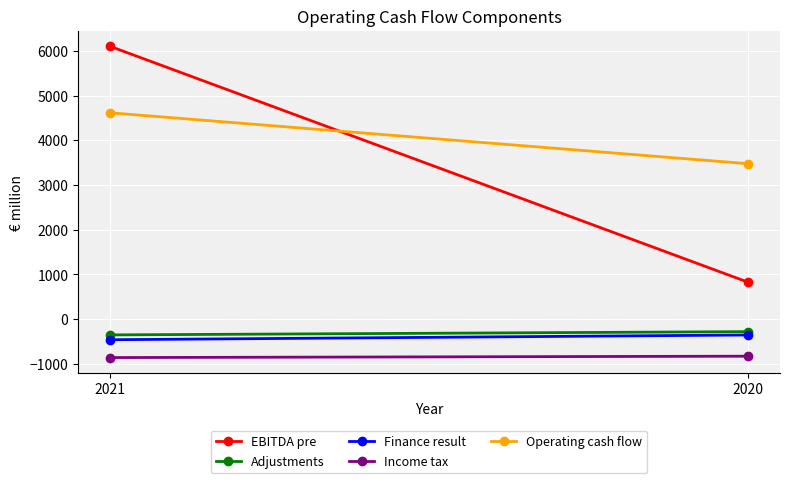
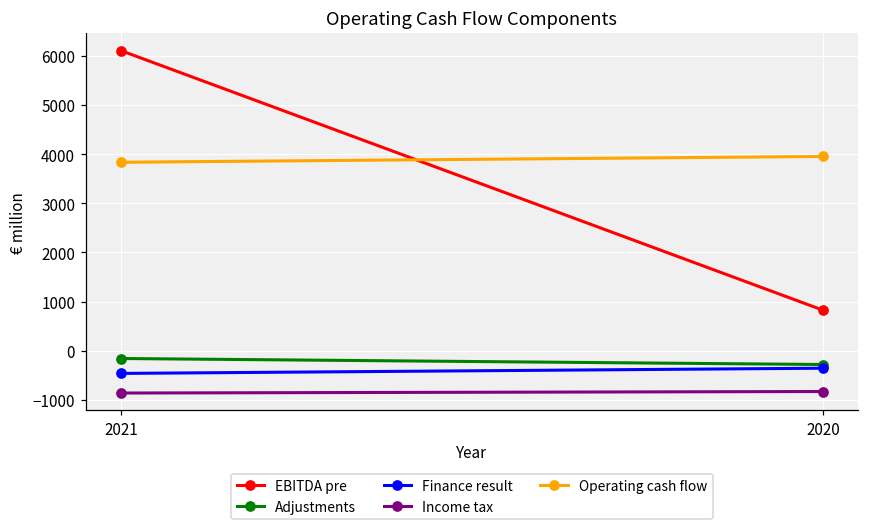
  {
    "EBITDA pre": {
      "2021": 6100,
      "2020": 800
    },
    "Adjustments": {
-     "2021": -400,
+     "2021": -200,
      "2020": -300
    },
    "Finance result": {
      "2021": -500,
      "2020": -400
    },
    "Income tax": {
      "2021": -900,
      "2020": -800
    },
    "Operating cash flow": {
-     "2021": 4600,
-     "2020": 3500
+     "2021": 3800,
+     "2020": 4000
    }
  }
